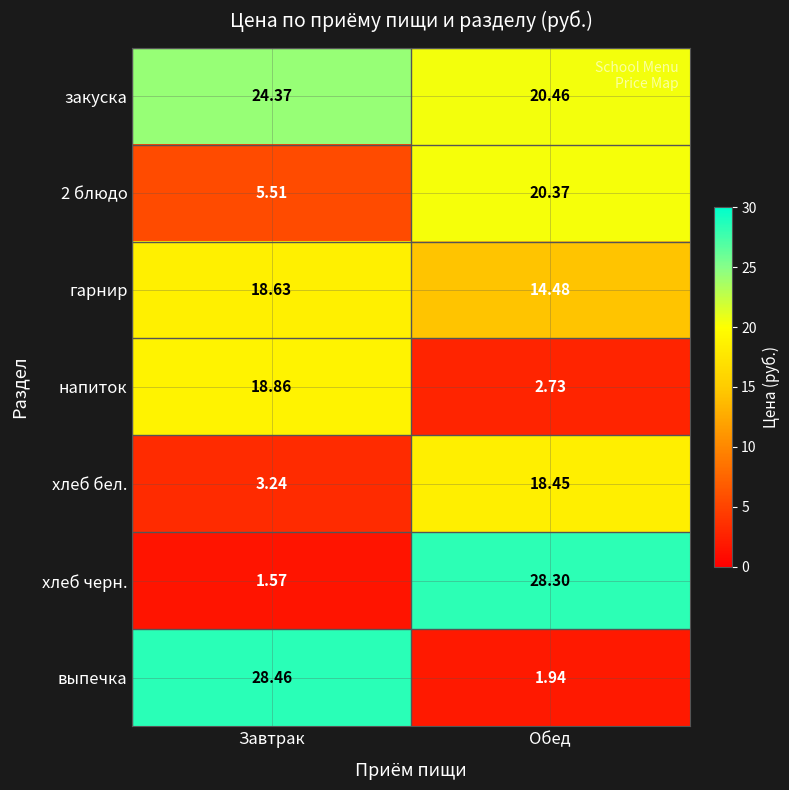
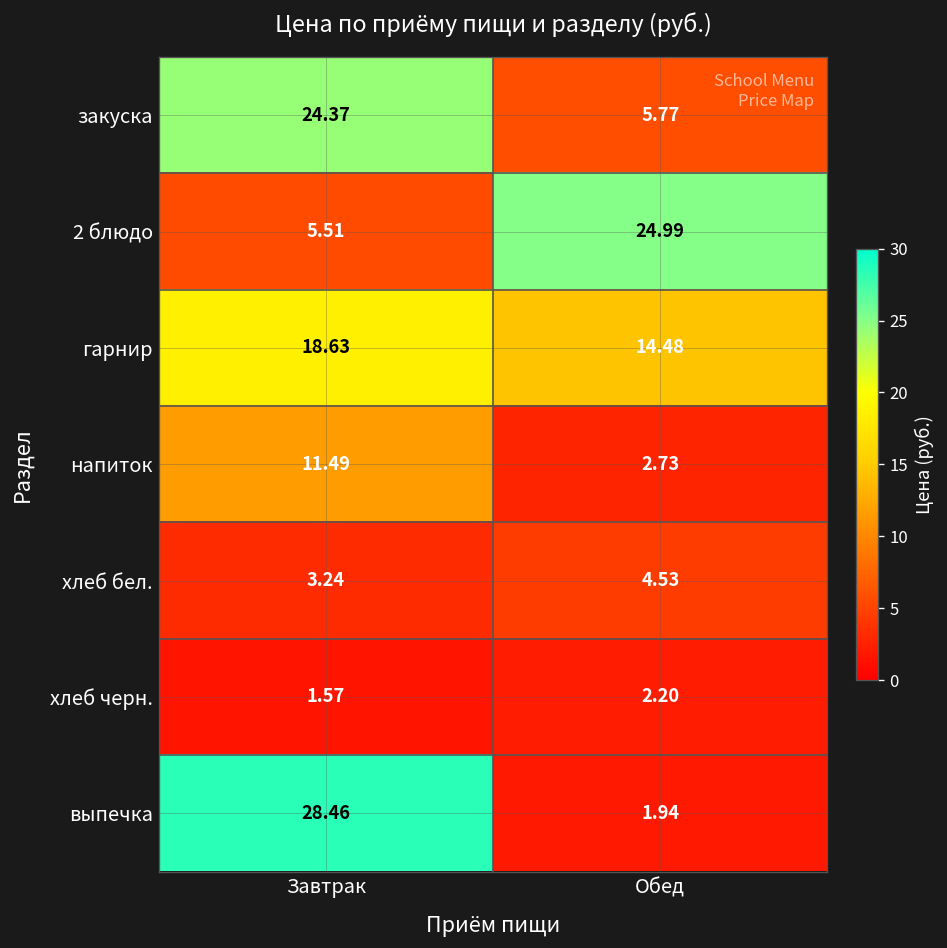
  {
    "закуска": {
      "Завтрак": 24.37,
-     "Обед": 20.46
+     "Обед": 5.77
    },
    "2 блюдо": {
      "Завтрак": 5.51,
-     "Обед": 20.37
+     "Обед": 24.99
    },
    "гарнир": {
      "Завтрак": 18.63,
      "Обед": 14.48
    },
    "напиток": {
-     "Завтрак": 18.86,
+     "Завтрак": 11.49,
      "Обед": 2.73
    },
    "хлеб бел.": {
      "Завтрак": 3.24,
-     "Обед": 18.45
+     "Обед": 4.53
    },
    "хлеб черн.": {
      "Завтрак": 1.57,
-     "Обед": 28.30
+     "Обед": 2.20
    },
    "выпечка": {
      "Завтрак": 28.46,
      "Обед": 1.94
    }
  }
